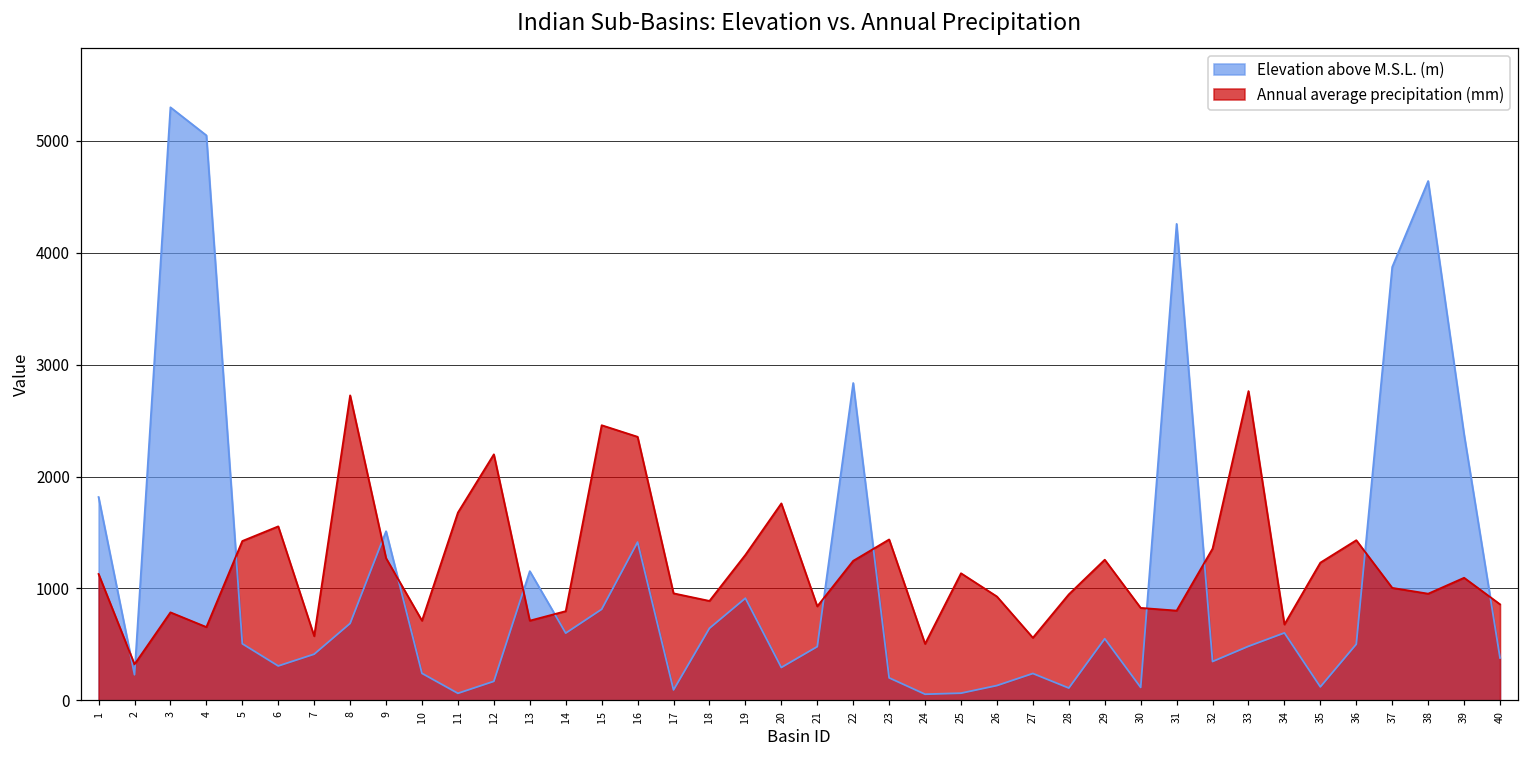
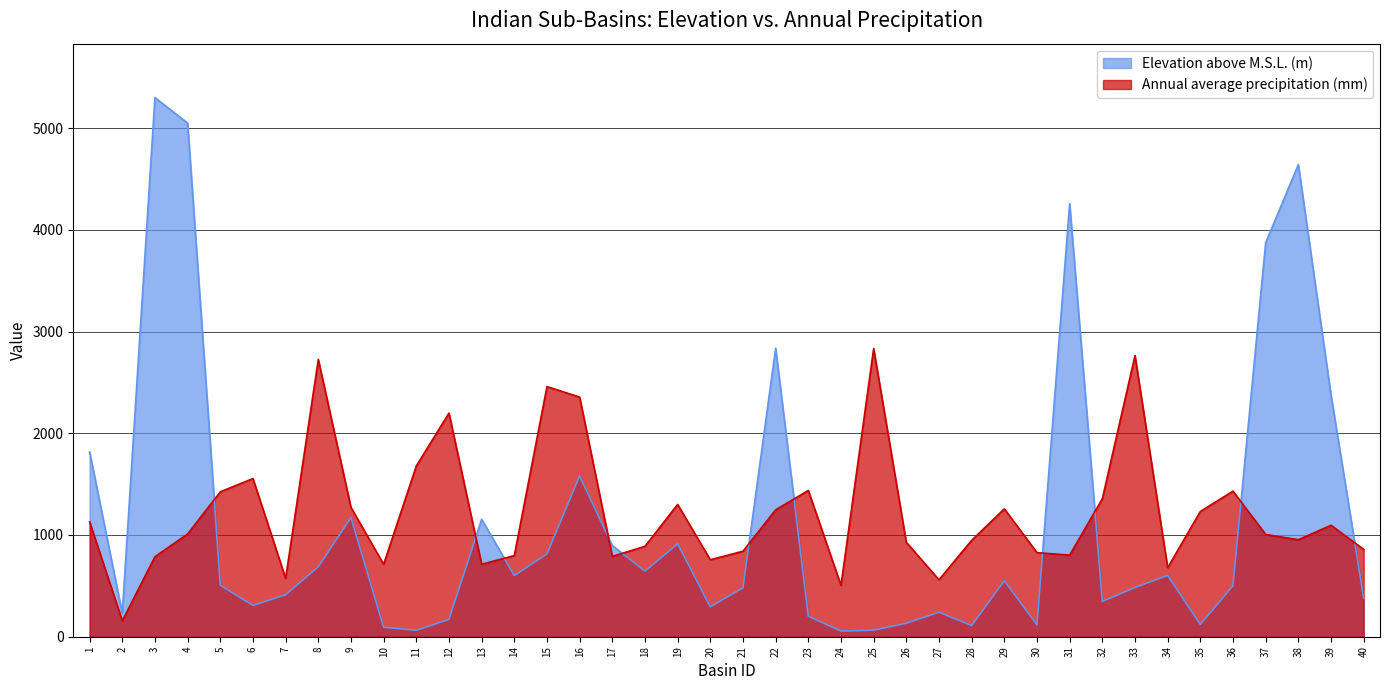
  {
    "Elevation above M.S.L. (m)": {
      "1": 1820,
      "2": 230,
      "3": 5300,
      "4": 5050,
      "5": 510,
      "6": 310,
      "7": 410,
      "8": 690,
-     "9": 1510,
-     "10": 240,
+     "9": 1170,
+     "10": 90,
      "11": 60,
      "12": 170,
      "13": 1150,
      "14": 600,
      "15": 810,
-     "16": 1410,
-     "17": 90,
+     "16": 1580,
+     "17": 900,
      "18": 640,
      "19": 910,
      "20": 290,
      "21": 480,
      "22": 2840,
      "23": 200,
      "24": 60,
      "25": 60,
      "26": 130,
      "27": 240,
      "28": 110,
      "29": 550,
      "30": 120,
      "31": 4260,
      "32": 350,
      "33": 480,
      "34": 600,
      "35": 120,
      "36": 500,
      "37": 3870,
      "38": 4640,
      "39": 2380,
      "40": 380
    },
    "Annual average precipitation (mm)": {
      "1": 1130,
-     "2": 320,
+     "2": 160,
      "3": 790,
-     "4": 660,
+     "4": 1010,
      "5": 1420,
      "6": 1550,
      "7": 570,
      "8": 2730,
      "9": 1270,
      "10": 710,
      "11": 1680,
      "12": 2200,
      "13": 710,
      "14": 800,
      "15": 2460,
      "16": 2360,
-     "17": 960,
+     "17": 790,
      "18": 890,
      "19": 1300,
-     "20": 1760,
+     "20": 760,
      "21": 840,
      "22": 1250,
      "23": 1440,
      "24": 510,
-     "25": 1140,
+     "25": 2830,
      "26": 930,
      "27": 560,
      "28": 950,
      "29": 1260,
      "30": 830,
      "31": 800,
      "32": 1360,
      "33": 2760,
      "34": 680,
      "35": 1230,
      "36": 1430,
      "37": 1010,
      "38": 950,
      "39": 1100,
      "40": 860
    }
  }
